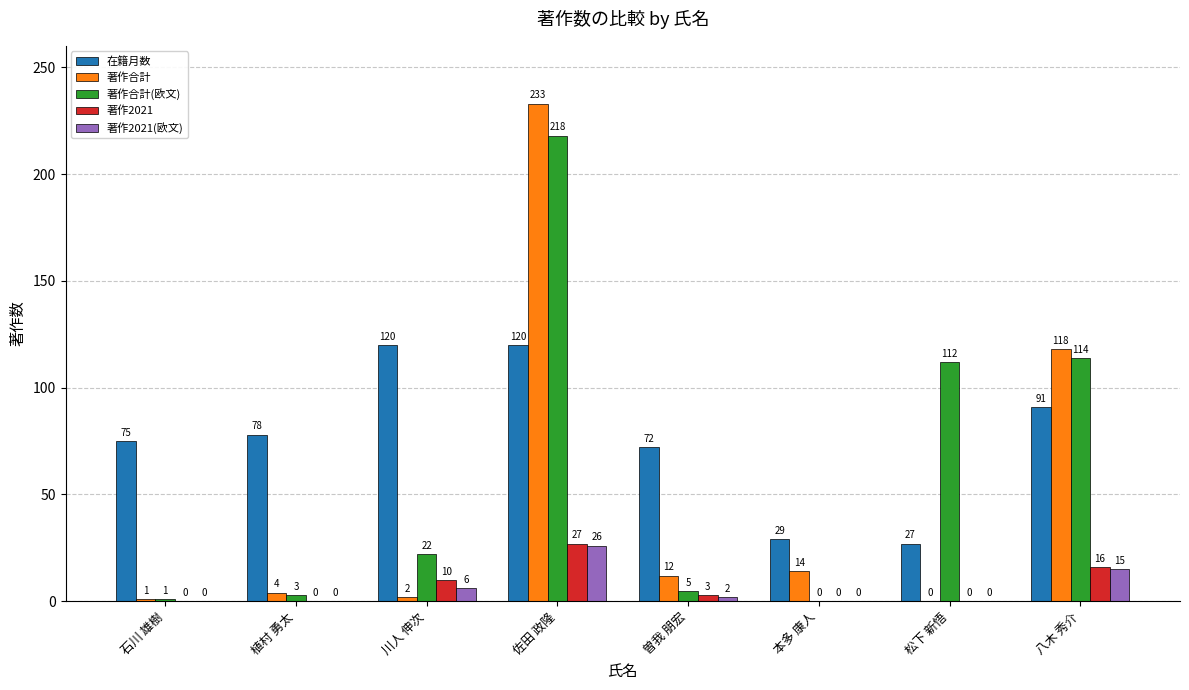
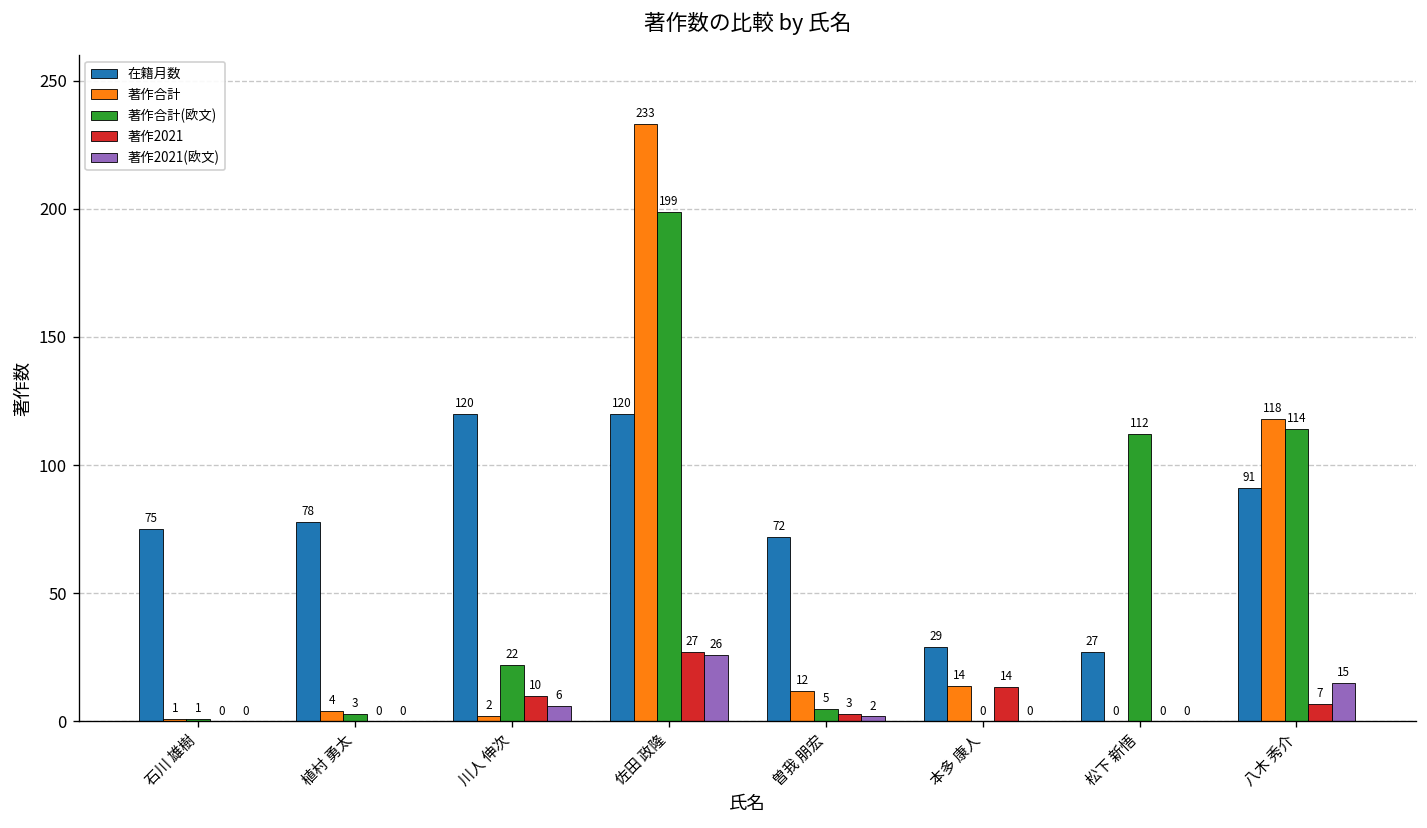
  {
    "在籍月数": {
      "石川 雄樹": 75,
      "植村 勇太": 78,
      "川人 伸次": 120,
      "佐田 政隆": 120,
      "曽我 朋宏": 72,
      "本多 康人": 29,
      "松下 新悟": 27,
      "八木 秀介": 91
    },
    "著作合計": {
      "石川 雄樹": 1,
      "植村 勇太": 4,
      "川人 伸次": 2,
      "佐田 政隆": 233,
      "曽我 朋宏": 12,
      "本多 康人": 14,
      "松下 新悟": 0,
      "八木 秀介": 118
    },
    "著作合計(欧文)": {
      "石川 雄樹": 1,
      "植村 勇太": 3,
      "川人 伸次": 22,
-     "佐田 政隆": 218,
+     "佐田 政隆": 199,
      "曽我 朋宏": 5,
      "本多 康人": 0,
      "松下 新悟": 112,
      "八木 秀介": 114
    },
    "著作2021": {
      "石川 雄樹": 0,
      "植村 勇太": 0,
      "川人 伸次": 10,
      "佐田 政隆": 27,
      "曽我 朋宏": 3,
-     "本多 康人": 0,
+     "本多 康人": 14,
      "松下 新悟": 0,
-     "八木 秀介": 16
+     "八木 秀介": 7
    },
    "著作2021(欧文)": {
      "石川 雄樹": 0,
      "植村 勇太": 0,
      "川人 伸次": 6,
      "佐田 政隆": 26,
      "曽我 朋宏": 2,
      "本多 康人": 0,
      "松下 新悟": 0,
      "八木 秀介": 15
    }
  }
